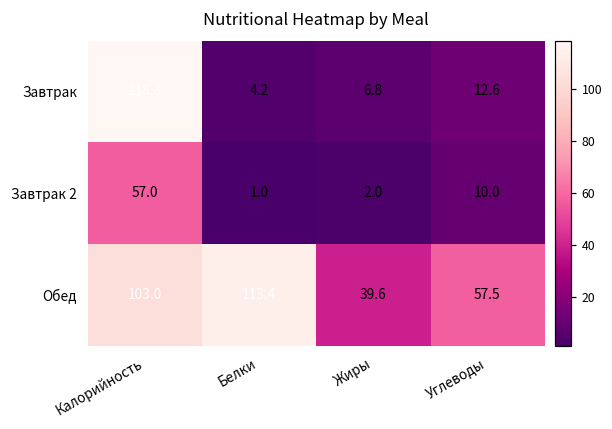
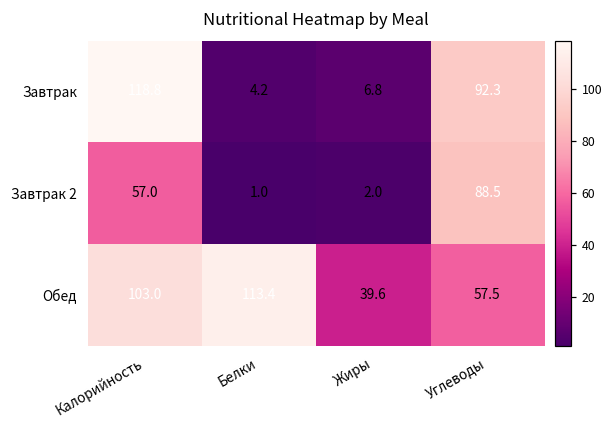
  {
    "Завтрак": {
      "Белки": 4.2,
      "Жиры": 6.8,
-     "Углеводы": 12.6
+     "Углеводы": 92.3
    },
    "Завтрак 2": {
      "Калорийность": 57.0,
      "Белки": 1.0,
      "Жиры": 2.0,
-     "Углеводы": 10.0
+     "Углеводы": 88.5
    },
    "Обед": {
      "Жиры": 39.6,
      "Углеводы": 57.5
    }
  }
